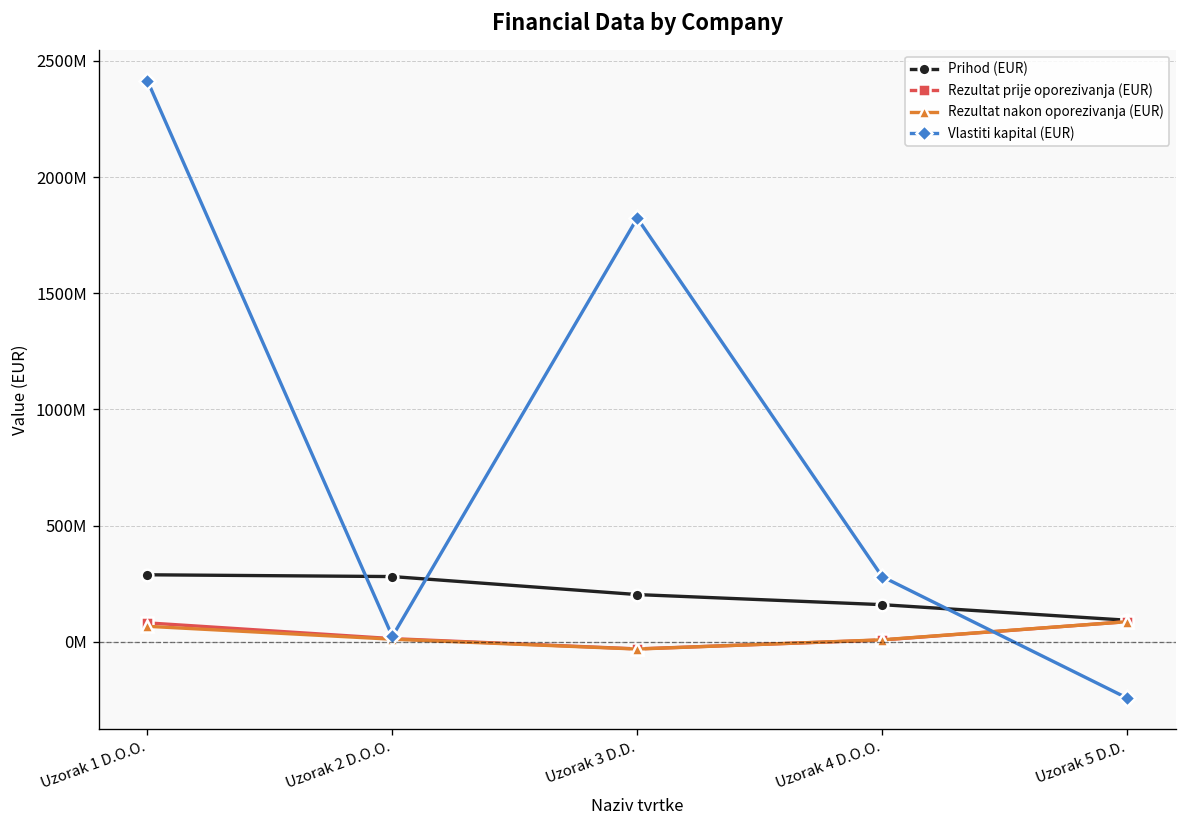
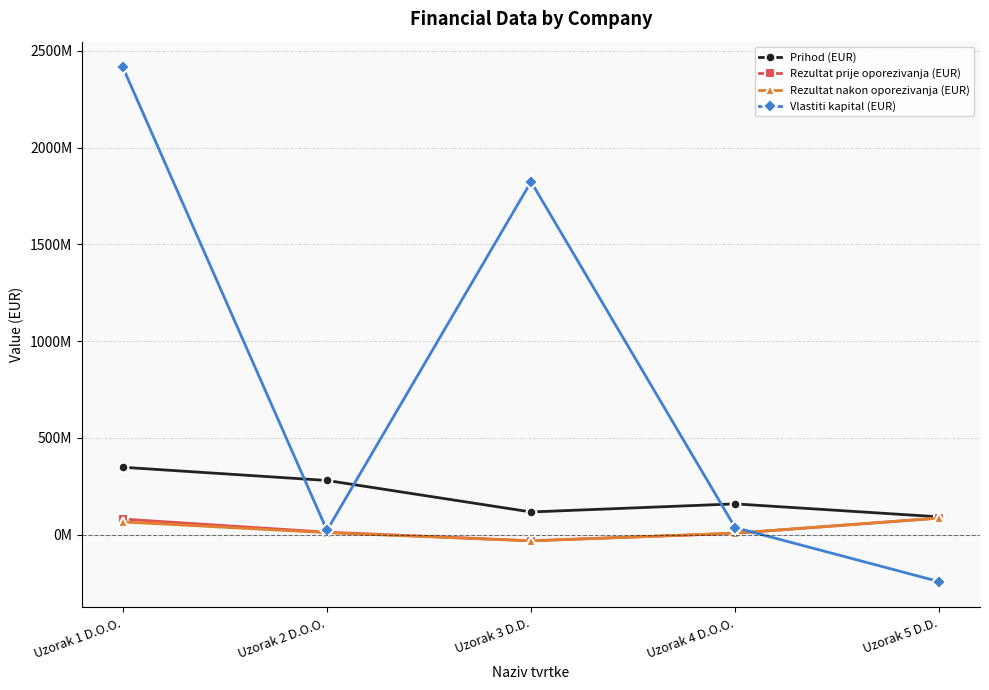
  {
    "Prihod (EUR)": {
-     "Uzorak 1 D.O.O.": 290000000,
+     "Uzorak 1 D.O.O.": 350000000,
      "Uzorak 2 D.O.O.": 280000000,
-     "Uzorak 3 D.D.": 200000000,
+     "Uzorak 3 D.D.": 120000000,
      "Uzorak 4 D.O.O.": 160000000
    },
    "Vlastiti kapital (EUR)": {
      "Uzorak 1 D.O.O.": 2410000000,
      "Uzorak 3 D.D.": 1820000000,
-     "Uzorak 4 D.O.O.": 280000000,
+     "Uzorak 4 D.O.O.": 40000000,
      "Uzorak 5 D.D.": -240000000
    }
  }
